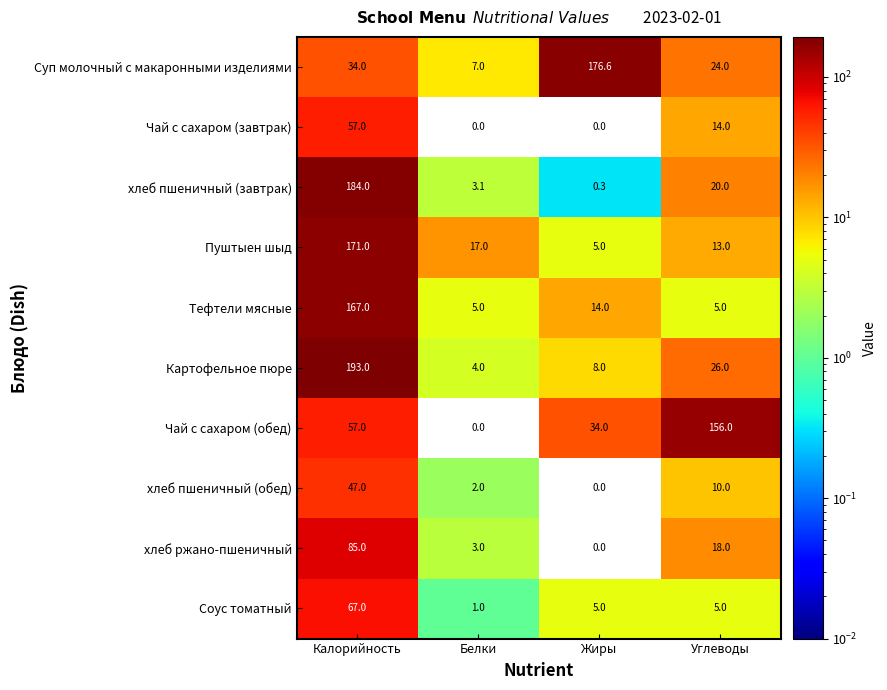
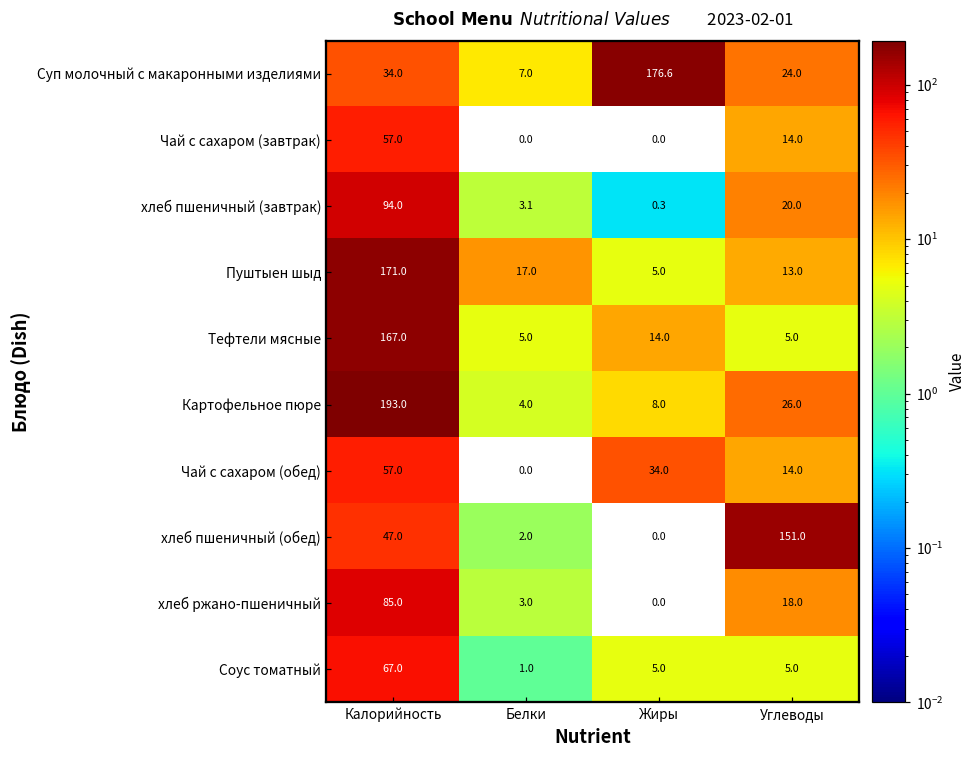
  {
    "Суп молочный с макаронными изделиями": {
      "Калорийность": 34.0,
      "Белки": 7.0,
      "Жиры": 176.6,
      "Углеводы": 24.0
    },
    "Чай с сахаром (завтрак)": {
      "Калорийность": 57.0,
      "Белки": 0.0,
      "Жиры": 0.0,
      "Углеводы": 14.0
    },
    "хлеб пшеничный (завтрак)": {
-     "Калорийность": 184.0,
+     "Калорийность": 94.0,
      "Белки": 3.1,
      "Жиры": 0.3,
      "Углеводы": 20.0
    },
    "Пуштыен шыд": {
      "Калорийность": 171.0,
      "Белки": 17.0,
      "Жиры": 5.0,
      "Углеводы": 13.0
    },
    "Тефтели мясные": {
      "Калорийность": 167.0,
      "Белки": 5.0,
      "Жиры": 14.0,
      "Углеводы": 5.0
    },
    "Картофельное пюре": {
      "Калорийность": 193.0,
      "Белки": 4.0,
      "Жиры": 8.0,
      "Углеводы": 26.0
    },
    "Чай с сахаром (обед)": {
      "Калорийность": 57.0,
      "Белки": 0.0,
      "Жиры": 34.0,
-     "Углеводы": 156.0
+     "Углеводы": 14.0
    },
    "хлеб пшеничный (обед)": {
      "Калорийность": 47.0,
      "Белки": 2.0,
      "Жиры": 0.0,
-     "Углеводы": 10.0
+     "Углеводы": 151.0
    },
    "хлеб ржано-пшеничный": {
      "Калорийность": 85.0,
      "Белки": 3.0,
      "Жиры": 0.0,
      "Углеводы": 18.0
    },
    "Соус томатный": {
      "Калорийность": 67.0,
      "Белки": 1.0,
      "Жиры": 5.0,
      "Углеводы": 5.0
    }
  }
